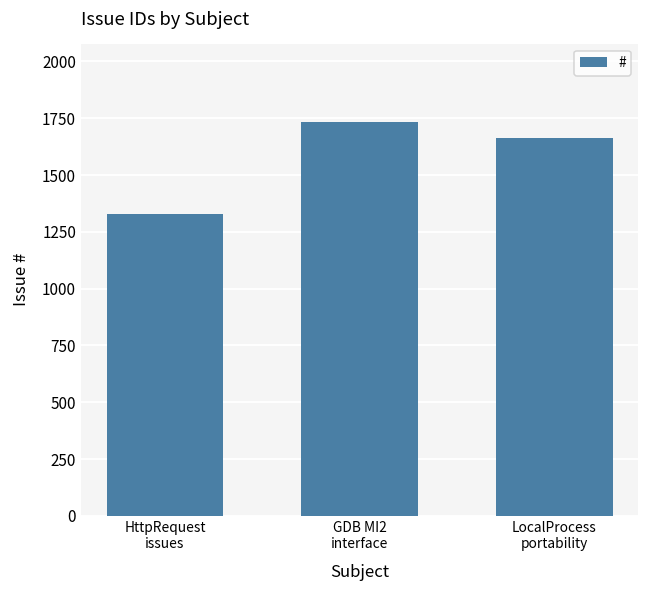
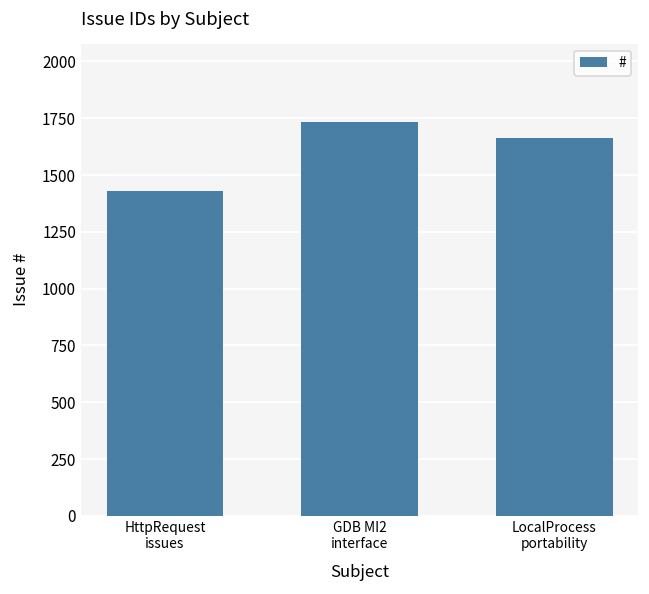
  {
-   "HttpRequest issues": 1330,
+   "HttpRequest issues": 1430,
    "GDB MI2 interface": 1730,
    "LocalProcess portability": 1660
  }
